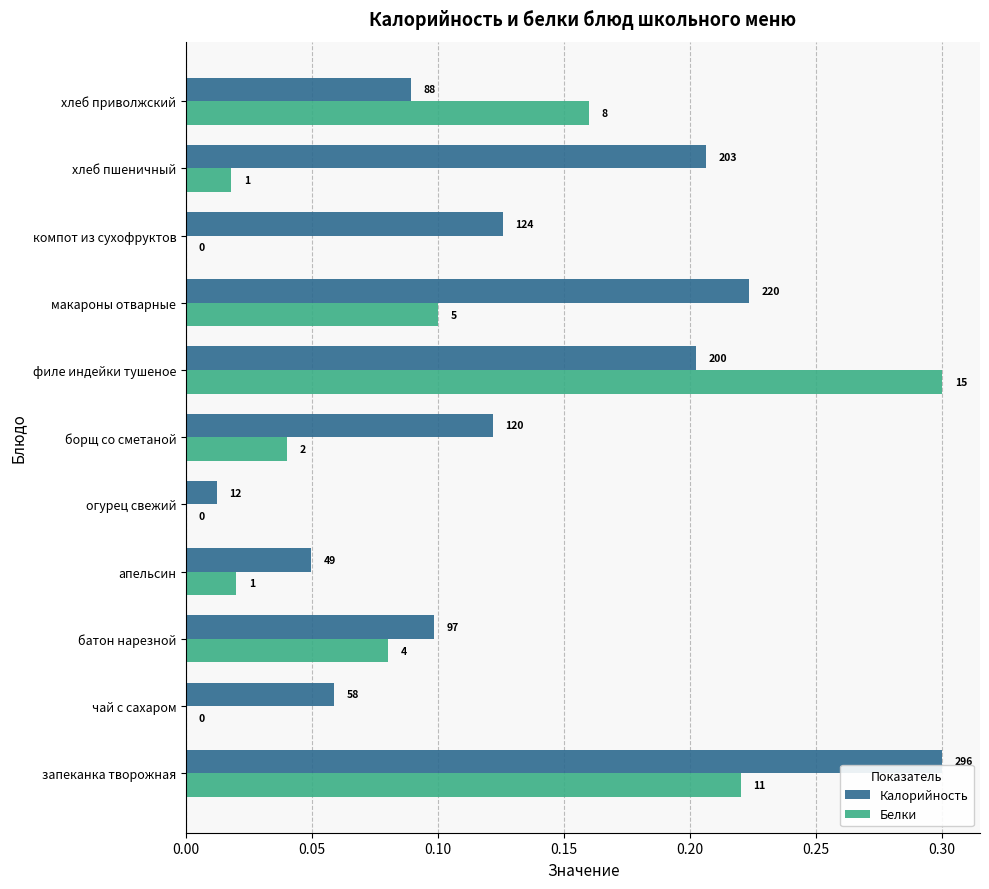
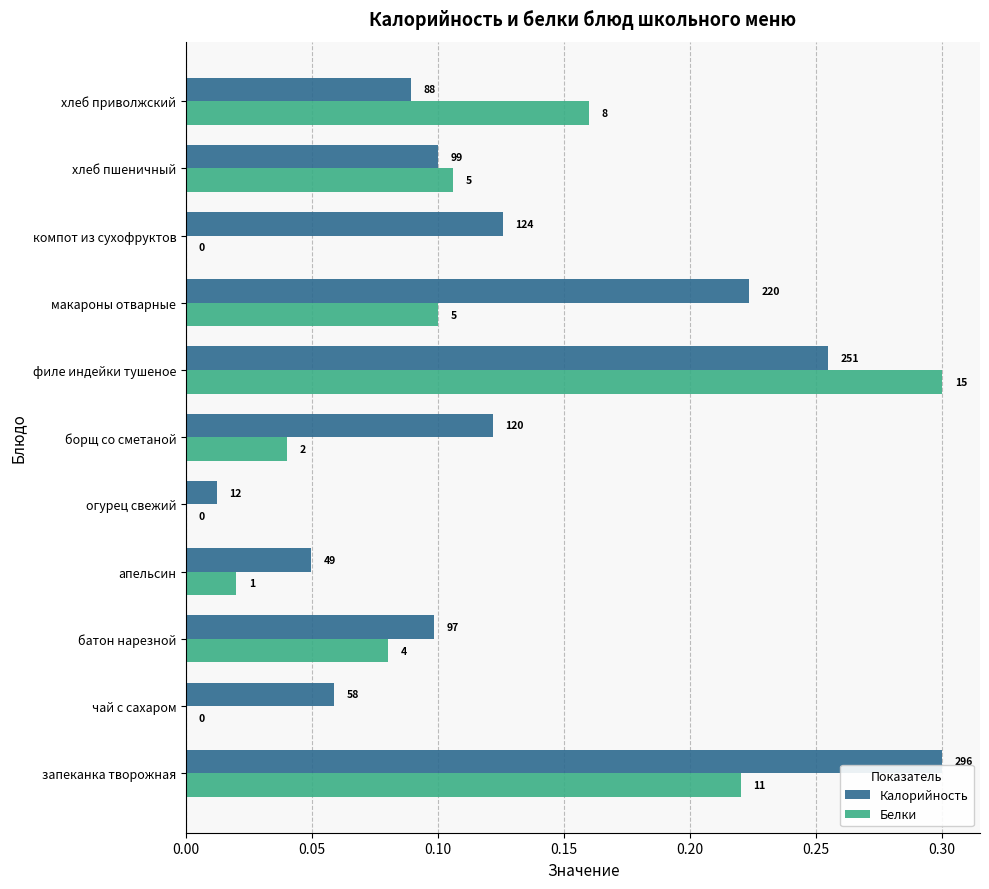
  {
    "Калорийность": {
-     "хлеб пшеничный": 203,
-     "филе индейки тушеное": 200
+     "хлеб пшеничный": 99,
+     "филе индейки тушеное": 251
    },
    "Белки": {
-     "хлеб пшеничный": 1,
+     "хлеб пшеничный": 5,
      "компот из сухофруктов": 0,
      "огурец свежий": 0,
      "чай с сахаром": 0
    }
  }
